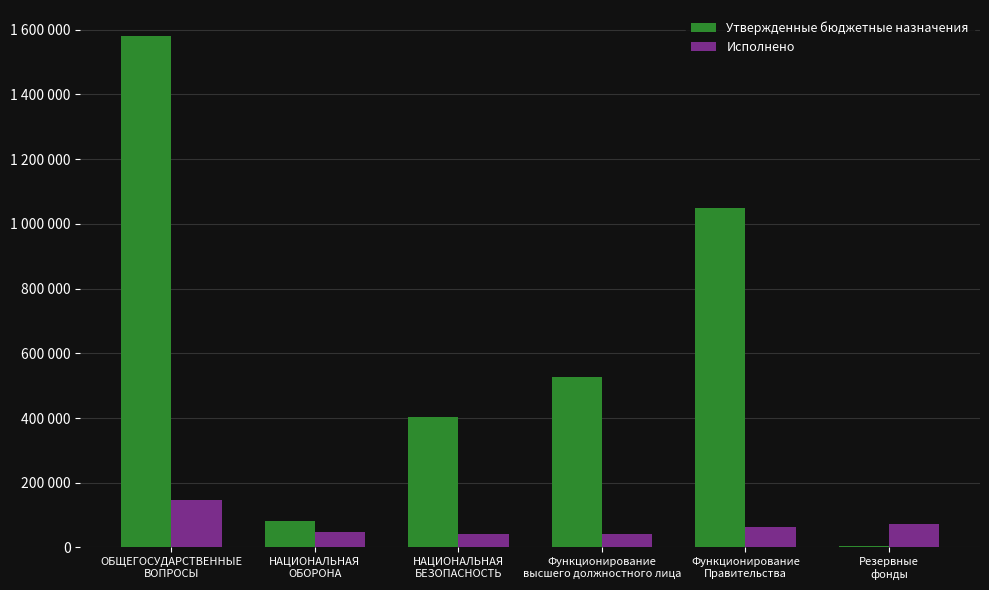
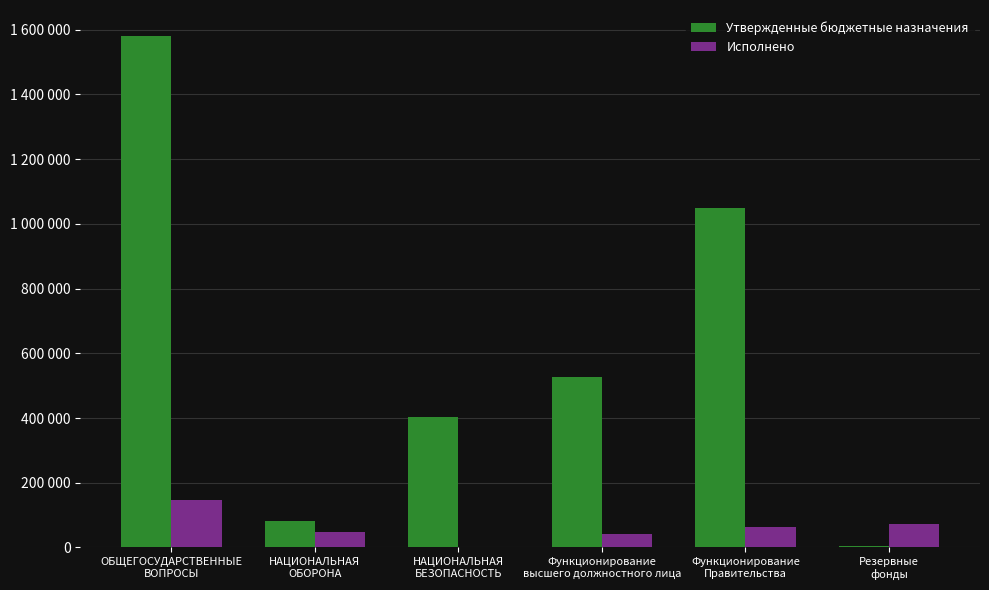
  {
    "Утвержденные бюджетные назначения": {
      "ОБЩЕГОСУДАРСТВЕННЫЕ ВОПРОСЫ": 1580000,
      "НАЦИОНАЛЬНАЯ ОБОРОНА": 80000,
      "НАЦИОНАЛЬНАЯ БЕЗОПАСНОСТЬ": 400000,
      "Функционирование высшего должностного лица": 530000,
      "Функционирование Правительства": 1050000
    },
    "Исполнено": {
      "ОБЩЕГОСУДАРСТВЕННЫЕ ВОПРОСЫ": 150000,
      "НАЦИОНАЛЬНАЯ ОБОРОНА": 50000,
-     "НАЦИОНАЛЬНАЯ БЕЗОПАСНОСТЬ": 40000,
+     "НАЦИОНАЛЬНАЯ БЕЗОПАСНОСТЬ": 0,
      "Функционирование высшего должностного лица": 40000,
      "Функционирование Правительства": 60000,
      "Резервные фонды": 70000
    }
  }
